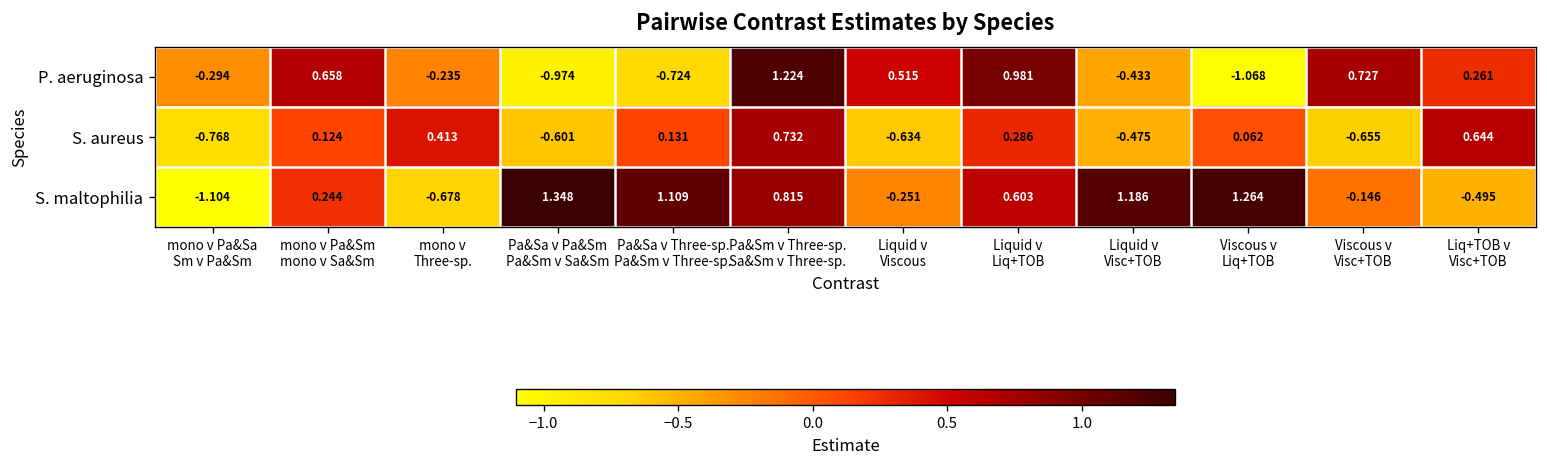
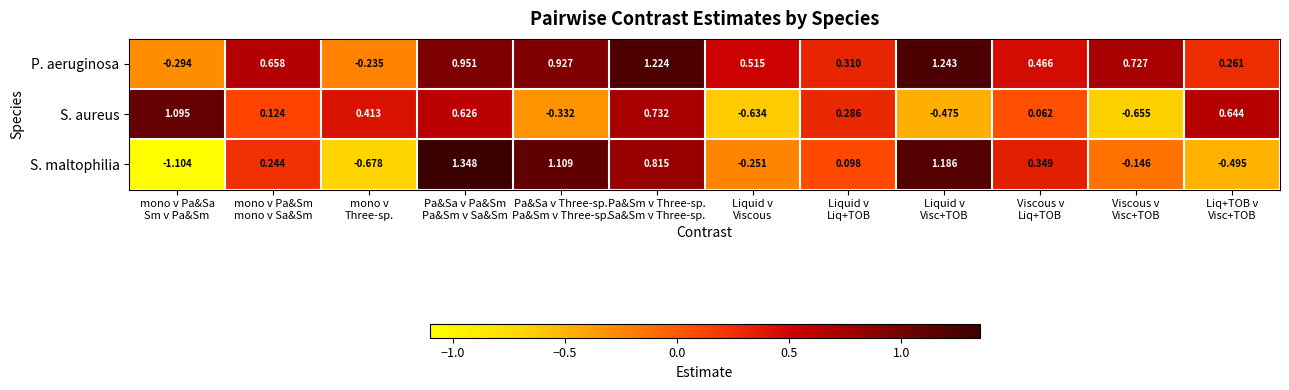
  {
    "P. aeruginosa": {
      "mono v Pa&Sa Sm v Pa&Sm": -0.294,
      "mono v Pa&Sm mono v Sa&Sm": 0.658,
      "mono v Three-sp.": -0.235,
-     "Pa&Sa v Pa&Sm Pa&Sm v Sa&Sm": -0.974,
-     "Pa&Sa v Three-sp. Pa&Sm v Three-sp.": -0.724,
+     "Pa&Sa v Pa&Sm Pa&Sm v Sa&Sm": 0.951,
+     "Pa&Sa v Three-sp. Pa&Sm v Three-sp.": 0.927,
      "Pa&Sm v Three-sp. Sa&Sm v Three-sp.": 1.224,
      "Liquid v Viscous": 0.515,
-     "Liquid v Liq+TOB": 0.981,
-     "Liquid v Visc+TOB": -0.433,
-     "Viscous v Liq+TOB": -1.068,
+     "Liquid v Liq+TOB": 0.310,
+     "Liquid v Visc+TOB": 1.243,
+     "Viscous v Liq+TOB": 0.466,
      "Viscous v Visc+TOB": 0.727,
      "Liq+TOB v Visc+TOB": 0.261
    },
    "S. aureus": {
-     "mono v Pa&Sa Sm v Pa&Sm": -0.768,
+     "mono v Pa&Sa Sm v Pa&Sm": 1.095,
      "mono v Pa&Sm mono v Sa&Sm": 0.124,
      "mono v Three-sp.": 0.413,
-     "Pa&Sa v Pa&Sm Pa&Sm v Sa&Sm": -0.601,
-     "Pa&Sa v Three-sp. Pa&Sm v Three-sp.": 0.131,
+     "Pa&Sa v Pa&Sm Pa&Sm v Sa&Sm": 0.626,
+     "Pa&Sa v Three-sp. Pa&Sm v Three-sp.": -0.332,
      "Pa&Sm v Three-sp. Sa&Sm v Three-sp.": 0.732,
      "Liquid v Viscous": -0.634,
      "Liquid v Liq+TOB": 0.286,
      "Liquid v Visc+TOB": -0.475,
      "Viscous v Liq+TOB": 0.062,
      "Viscous v Visc+TOB": -0.655,
      "Liq+TOB v Visc+TOB": 0.644
    },
    "S. maltophilia": {
      "mono v Pa&Sa Sm v Pa&Sm": -1.104,
      "mono v Pa&Sm mono v Sa&Sm": 0.244,
      "mono v Three-sp.": -0.678,
      "Pa&Sa v Pa&Sm Pa&Sm v Sa&Sm": 1.348,
      "Pa&Sa v Three-sp. Pa&Sm v Three-sp.": 1.109,
      "Pa&Sm v Three-sp. Sa&Sm v Three-sp.": 0.815,
      "Liquid v Viscous": -0.251,
-     "Liquid v Liq+TOB": 0.603,
+     "Liquid v Liq+TOB": 0.098,
      "Liquid v Visc+TOB": 1.186,
-     "Viscous v Liq+TOB": 1.264,
+     "Viscous v Liq+TOB": 0.349,
      "Viscous v Visc+TOB": -0.146,
      "Liq+TOB v Visc+TOB": -0.495
    }
  }
